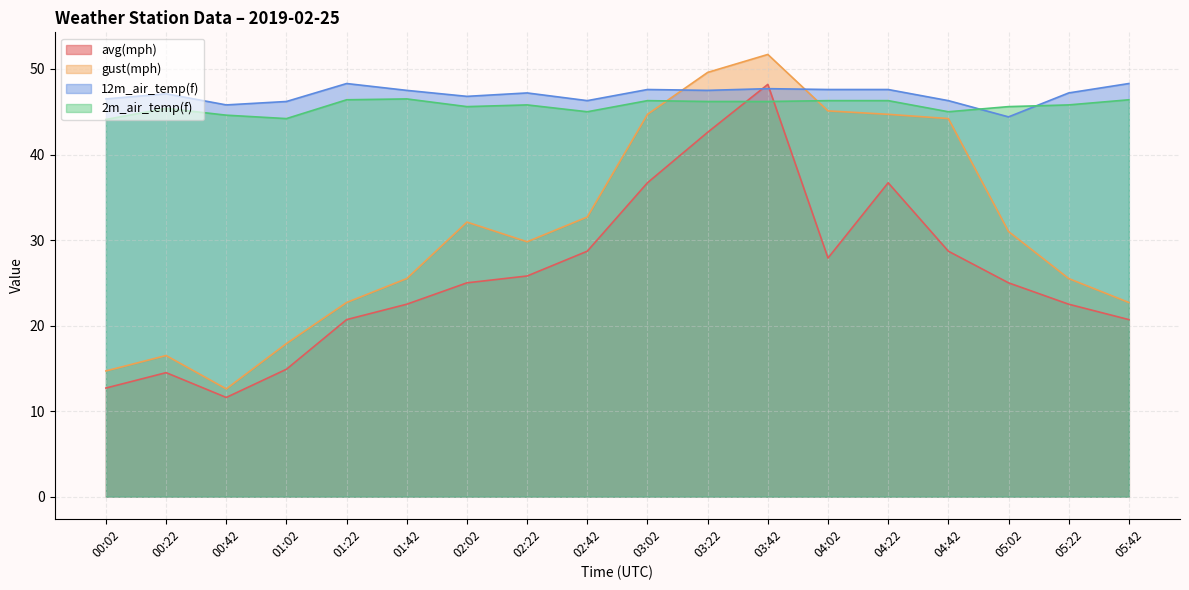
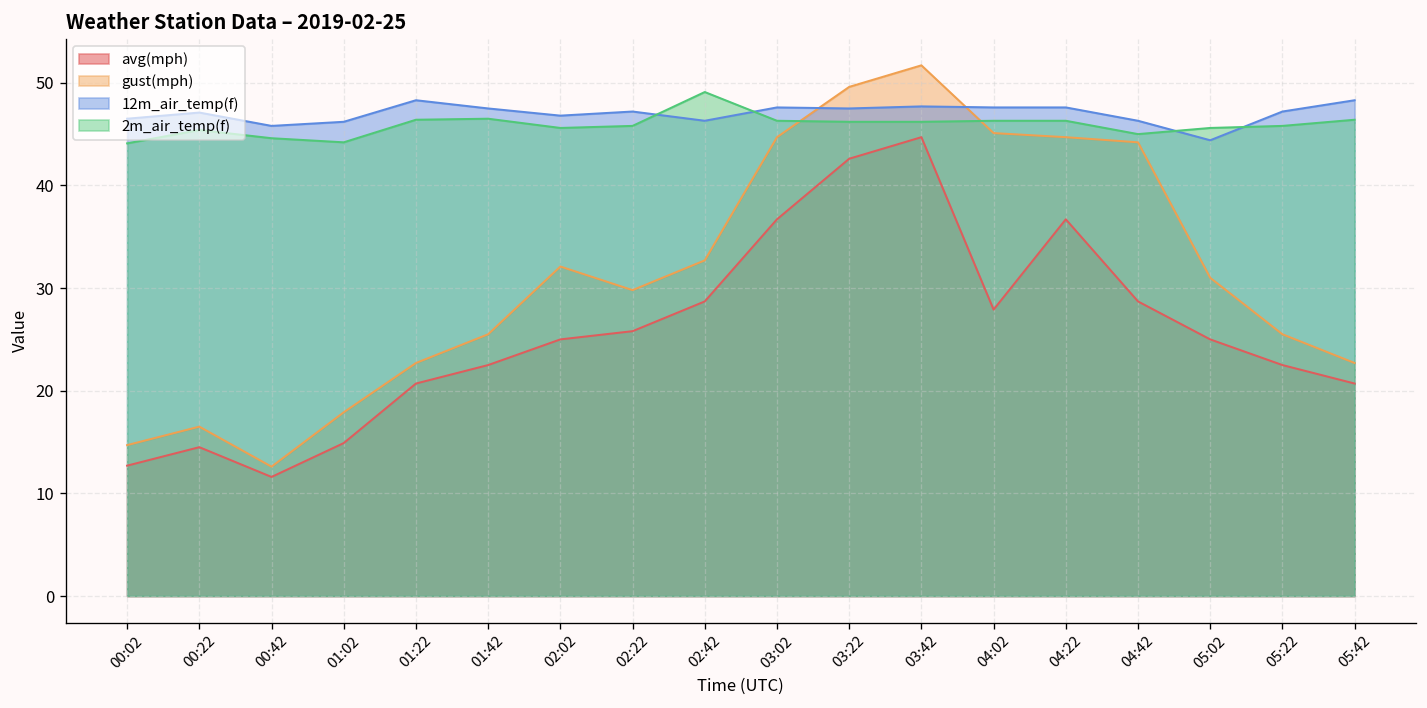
  {
    "avg(mph)": {
      "00:02": 13,
      "00:22": 15,
      "00:42": 12,
      "01:02": 15,
      "01:22": 21,
      "01:42": 23,
      "02:02": 25,
      "02:22": 26,
      "02:42": 29,
      "03:02": 37,
      "03:22": 43,
-     "03:42": 48,
+     "03:42": 45,
      "04:02": 28,
      "04:22": 37,
      "04:42": 29,
      "05:02": 25,
      "05:22": 23,
      "05:42": 21
    },
    "gust(mph)": {
      "00:02": 15,
      "00:22": 17,
      "00:42": 13,
      "01:02": 18,
      "01:22": 23,
      "01:42": 26,
      "02:02": 32,
      "02:22": 30,
      "02:42": 33,
      "03:02": 45,
      "03:22": 50,
      "03:42": 52,
      "04:02": 45,
      "04:22": 45,
      "04:42": 44,
      "05:02": 31,
      "05:22": 26,
      "05:42": 23
    },
    "12m_air_temp(f)": {
      "00:42": 46,
      "01:02": 46,
      "01:22": 48,
      "01:42": 48,
      "02:02": 47,
      "02:22": 47,
      "02:42": 46,
      "03:02": 48,
      "03:22": 48,
      "03:42": 48,
      "04:02": 48,
      "04:22": 48,
      "04:42": 46,
      "05:02": 44,
      "05:22": 47,
      "05:42": 48
    },
    "2m_air_temp(f)": {
      "00:42": 45,
      "01:02": 44,
      "01:22": 46,
      "01:42": 47,
      "02:02": 46,
      "02:22": 46,
-     "02:42": 45,
+     "02:42": 49,
      "03:02": 46,
      "03:22": 46,
      "03:42": 46,
      "04:02": 46,
      "04:22": 46,
      "04:42": 45,
      "05:02": 46,
      "05:22": 46,
      "05:42": 46
    }
  }
